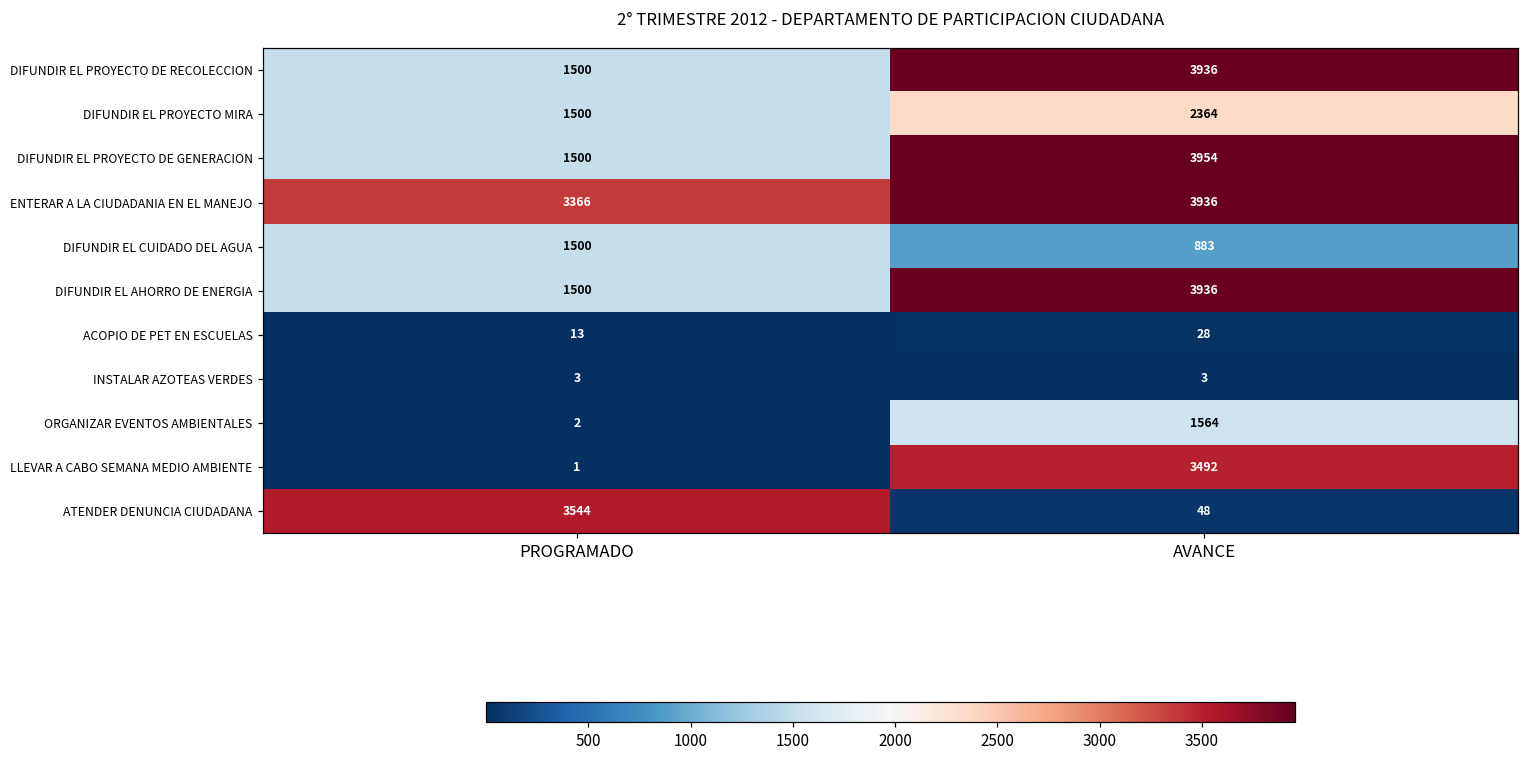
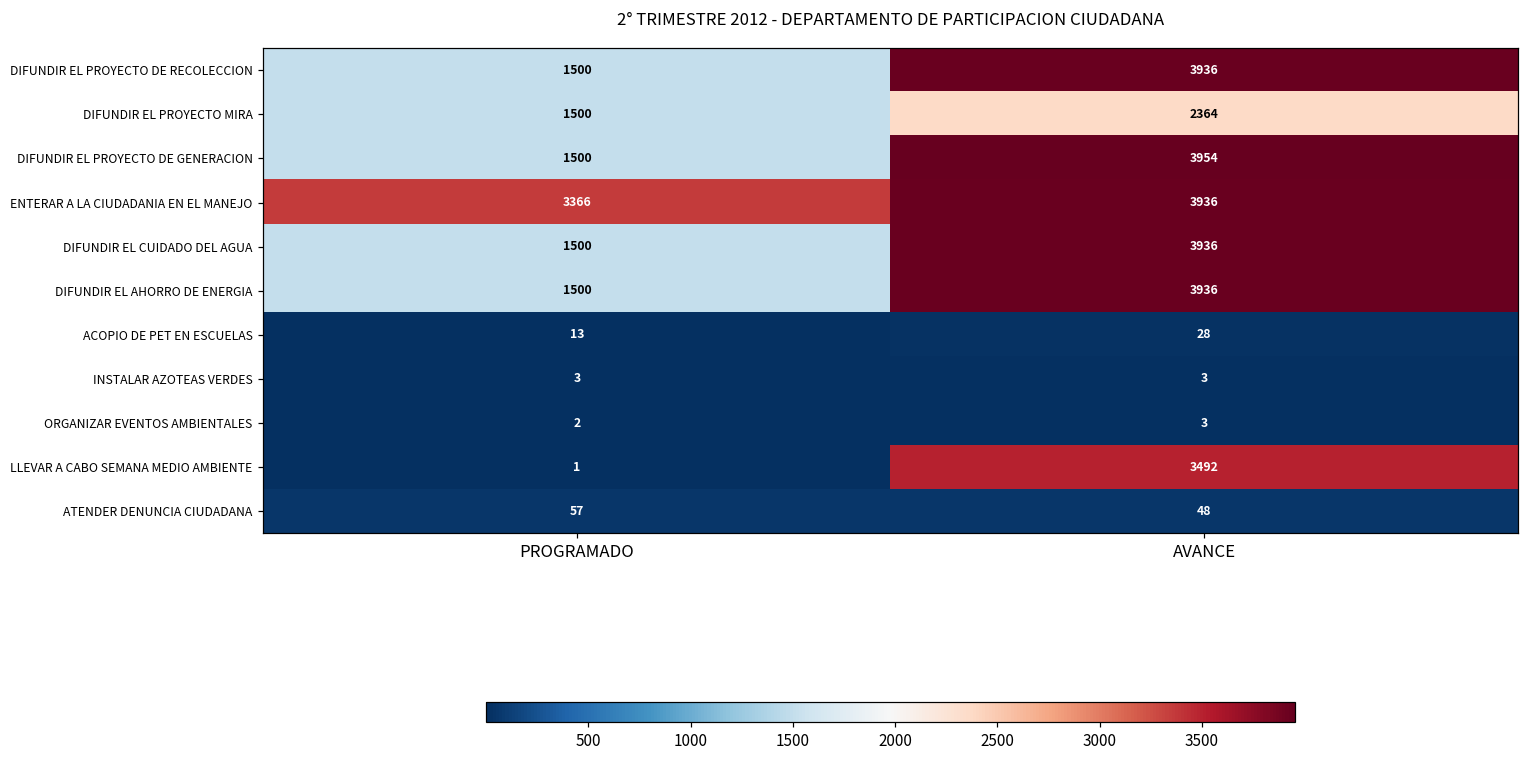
  {
    "DIFUNDIR EL PROYECTO DE RECOLECCION": {
      "PROGRAMADO": 1500,
      "AVANCE": 3936
    },
    "DIFUNDIR EL PROYECTO MIRA": {
      "PROGRAMADO": 1500,
      "AVANCE": 2364
    },
    "DIFUNDIR EL PROYECTO DE GENERACION": {
      "PROGRAMADO": 1500,
      "AVANCE": 3954
    },
    "ENTERAR A LA CIUDADANIA EN EL MANEJO": {
      "PROGRAMADO": 3366,
      "AVANCE": 3936
    },
    "DIFUNDIR EL CUIDADO DEL AGUA": {
      "PROGRAMADO": 1500,
-     "AVANCE": 883
+     "AVANCE": 3936
    },
    "DIFUNDIR EL AHORRO DE ENERGIA": {
      "PROGRAMADO": 1500,
      "AVANCE": 3936
    },
    "ACOPIO DE PET EN ESCUELAS": {
      "PROGRAMADO": 13,
      "AVANCE": 28
    },
    "INSTALAR AZOTEAS VERDES": {
      "PROGRAMADO": 3,
      "AVANCE": 3
    },
    "ORGANIZAR EVENTOS AMBIENTALES": {
      "PROGRAMADO": 2,
-     "AVANCE": 1564
+     "AVANCE": 3
    },
    "LLEVAR A CABO SEMANA MEDIO AMBIENTE": {
      "PROGRAMADO": 1,
      "AVANCE": 3492
    },
    "ATENDER DENUNCIA CIUDADANA": {
-     "PROGRAMADO": 3544,
+     "PROGRAMADO": 57,
      "AVANCE": 48
    }
  }
